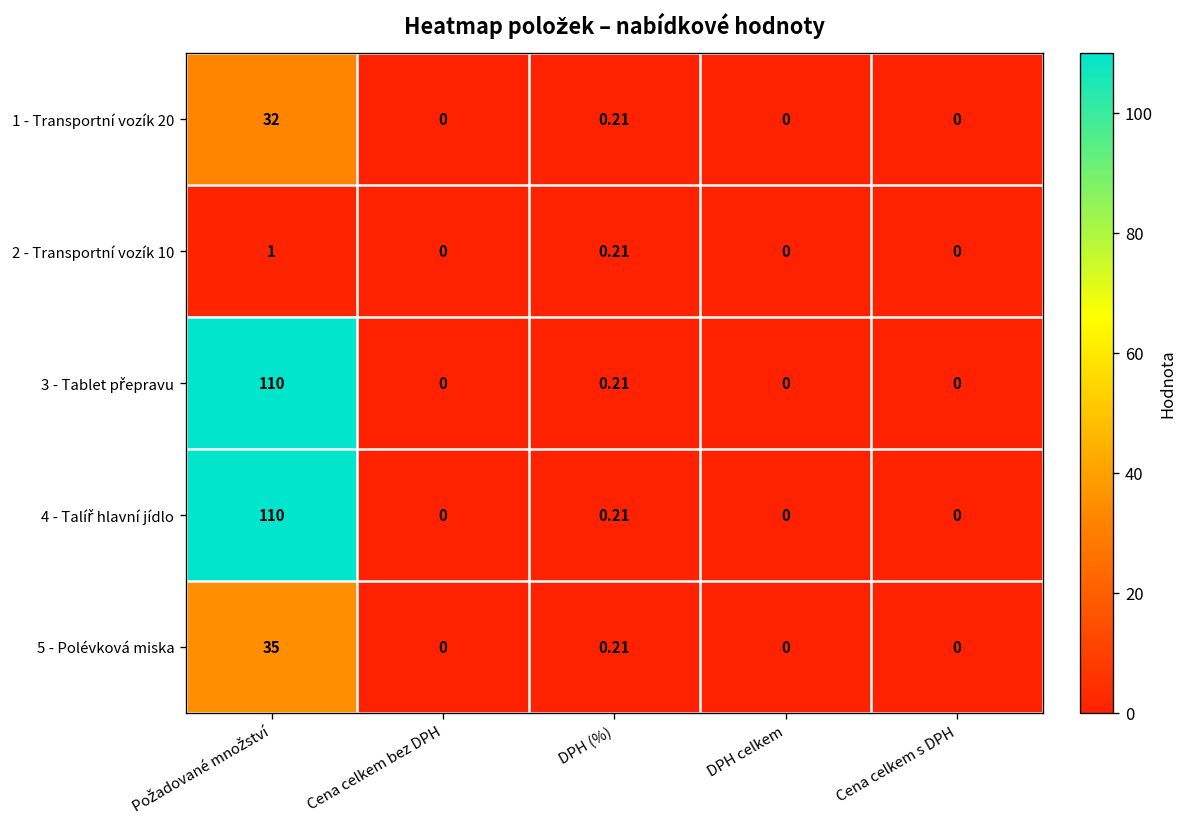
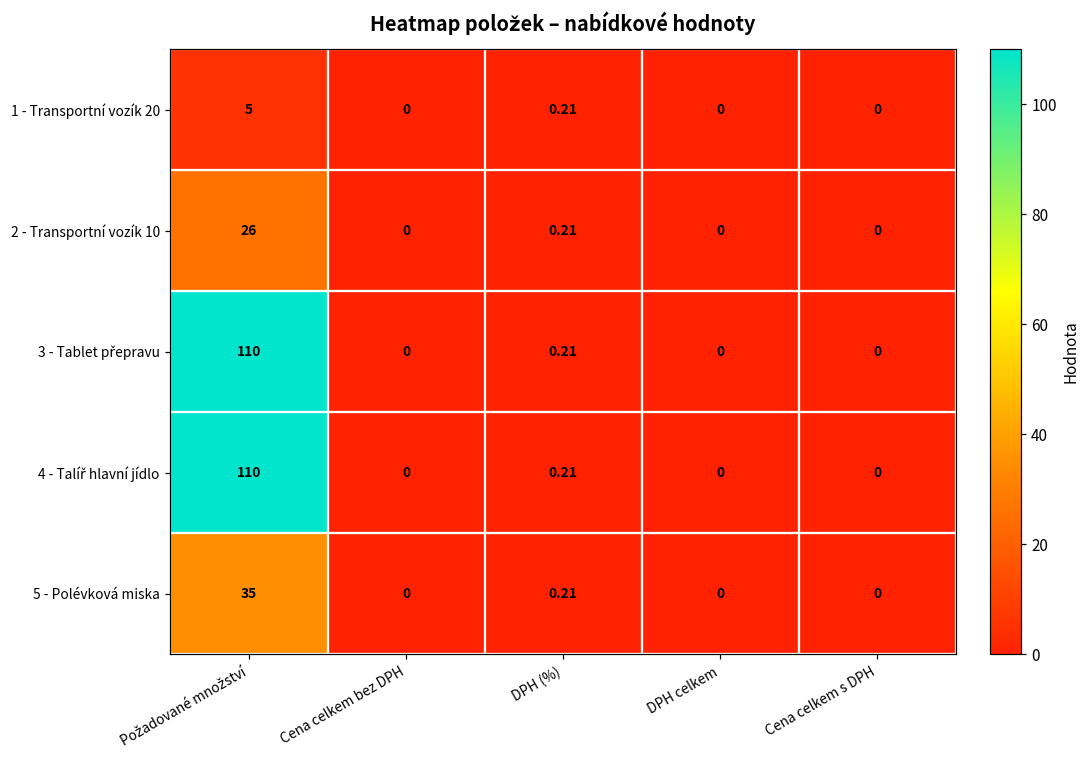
  {
    "1 - Transportní vozík 20": {
-     "Požadované množství": 32,
+     "Požadované množství": 5,
      "Cena celkem bez DPH": 0,
      "DPH (%)": 0.21,
      "DPH celkem": 0,
      "Cena celkem s DPH": 0
    },
    "2 - Transportní vozík 10": {
-     "Požadované množství": 1,
+     "Požadované množství": 26,
      "Cena celkem bez DPH": 0,
      "DPH (%)": 0.21,
      "DPH celkem": 0,
      "Cena celkem s DPH": 0
    },
    "3 - Tablet přepravu": {
      "Požadované množství": 110,
      "Cena celkem bez DPH": 0,
      "DPH (%)": 0.21,
      "DPH celkem": 0,
      "Cena celkem s DPH": 0
    },
    "4 - Talíř hlavní jídlo": {
      "Požadované množství": 110,
      "Cena celkem bez DPH": 0,
      "DPH (%)": 0.21,
      "DPH celkem": 0,
      "Cena celkem s DPH": 0
    },
    "5 - Polévková miska": {
      "Požadované množství": 35,
      "Cena celkem bez DPH": 0,
      "DPH (%)": 0.21,
      "DPH celkem": 0,
      "Cena celkem s DPH": 0
    }
  }
